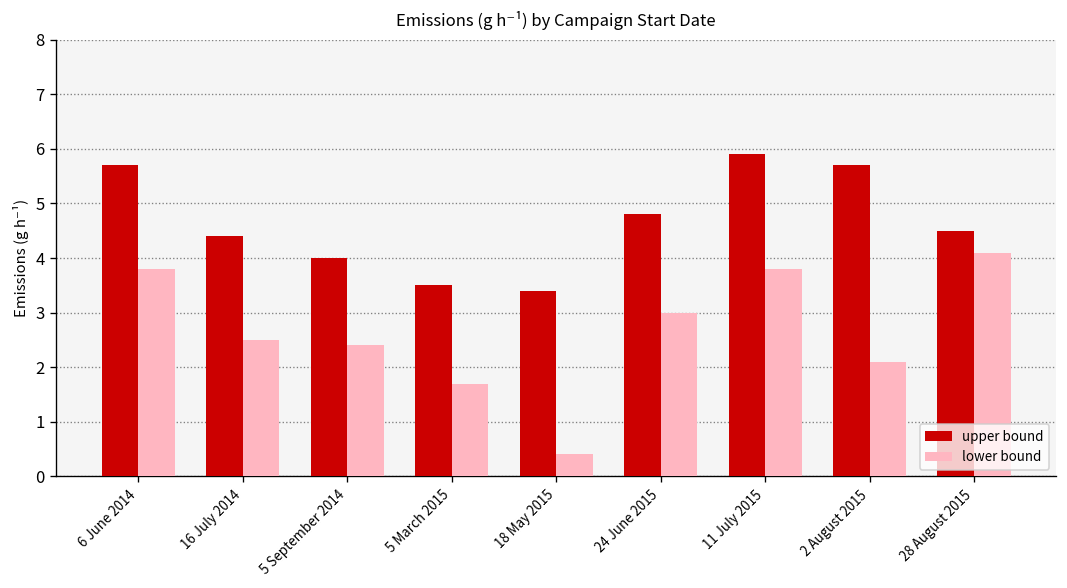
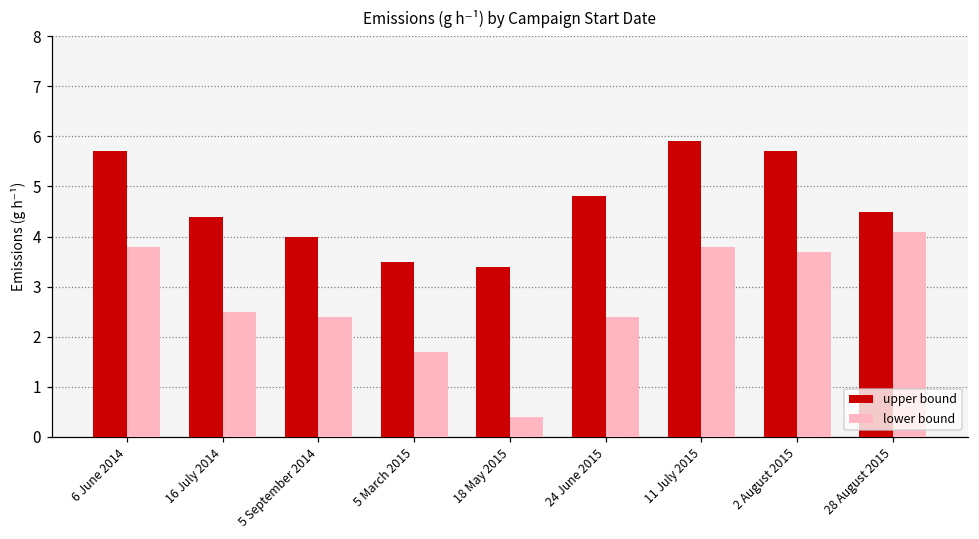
  {
    "upper bound": {
      "6 June 2014": 5.7,
      "16 July 2014": 4.4,
      "5 September 2014": 4.0,
      "5 March 2015": 3.5,
      "18 May 2015": 3.4,
      "24 June 2015": 4.8,
      "11 July 2015": 5.9,
      "2 August 2015": 5.7,
      "28 August 2015": 4.5
    },
    "lower bound": {
      "6 June 2014": 3.8,
      "16 July 2014": 2.5,
      "5 September 2014": 2.4,
      "5 March 2015": 1.7,
      "18 May 2015": 0.4,
-     "24 June 2015": 3.0,
+     "24 June 2015": 2.4,
      "11 July 2015": 3.8,
-     "2 August 2015": 2.1,
+     "2 August 2015": 3.7,
      "28 August 2015": 4.1
    }
  }
